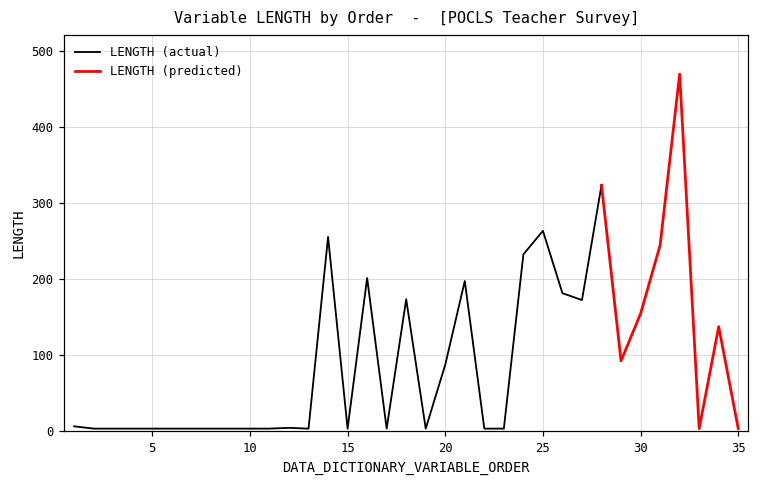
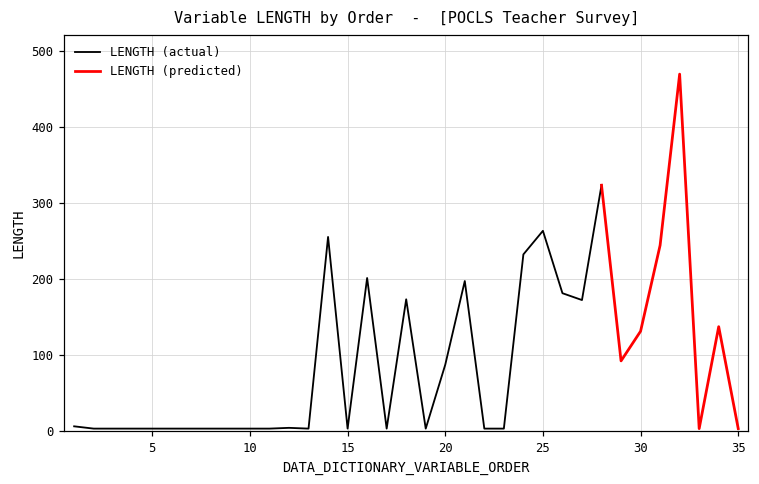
  {
    "LENGTH (actual)": {
      "5": 0,
      "10": 0,
      "15": 0,
      "20": 90,
      "25": 260
    },
    "LENGTH (predicted)": {
-     "30": 150,
+     "30": 130,
      "35": 0
    }
  }
